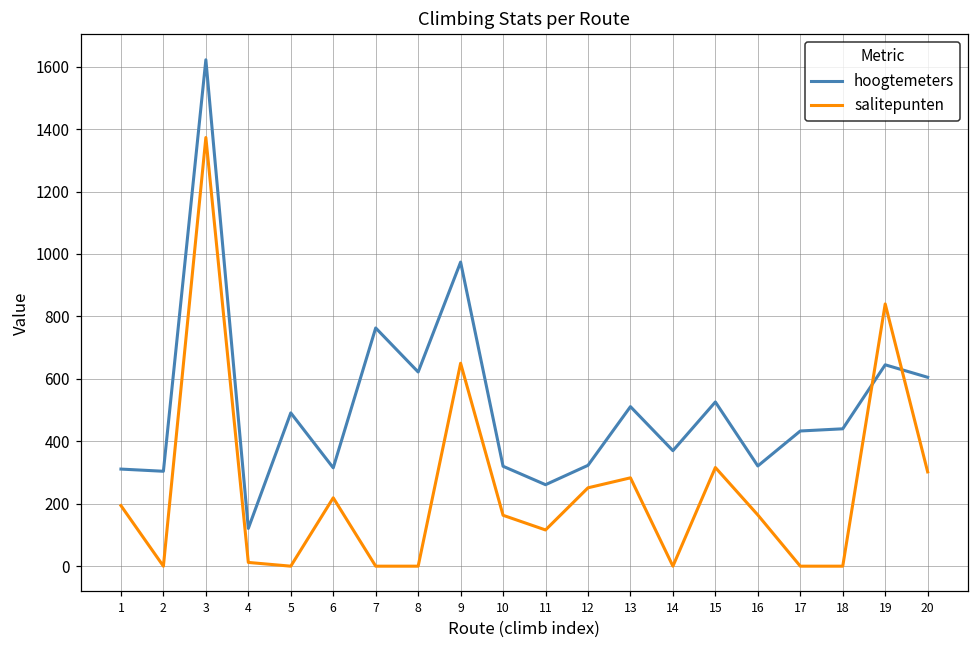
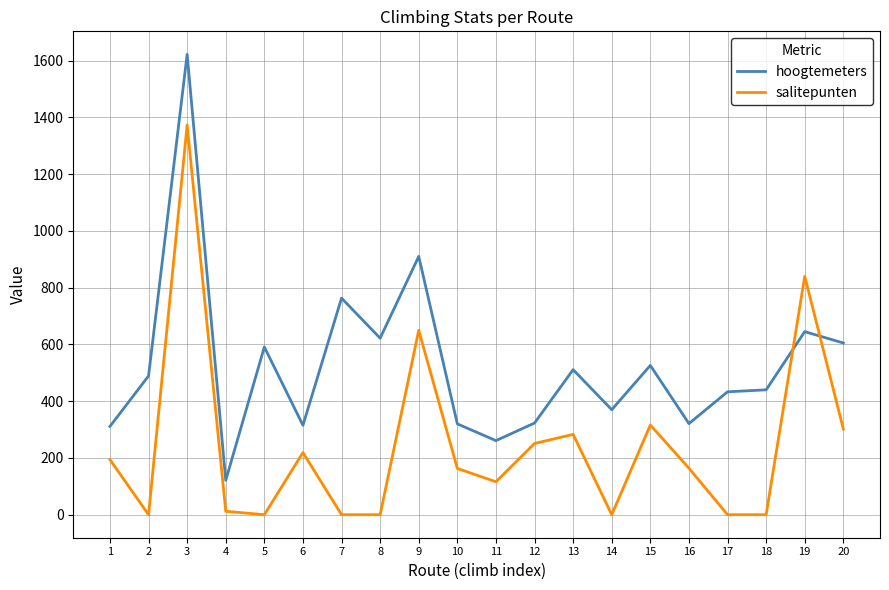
  {
    "hoogtemeters": {
      "1": 310,
-     "2": 300,
+     "2": 490,
      "3": 1620,
      "4": 120,
-     "5": 490,
+     "5": 590,
      "6": 320,
      "7": 760,
      "8": 620,
-     "9": 970,
+     "9": 910,
      "10": 320,
      "11": 260,
      "12": 320,
      "13": 510,
      "14": 370,
      "15": 530,
      "16": 320,
      "17": 430,
      "18": 440,
      "19": 650,
      "20": 610
    },
    "salitepunten": {
      "1": 190,
      "2": 0,
      "3": 1370,
      "4": 10,
      "5": 0,
      "6": 220,
      "7": 0,
      "8": 0,
      "9": 650,
      "10": 160,
      "11": 120,
      "12": 250,
      "13": 280,
      "14": 0,
      "15": 320,
      "16": 160,
      "17": 0,
      "18": 0,
      "19": 840,
      "20": 300
    }
  }
